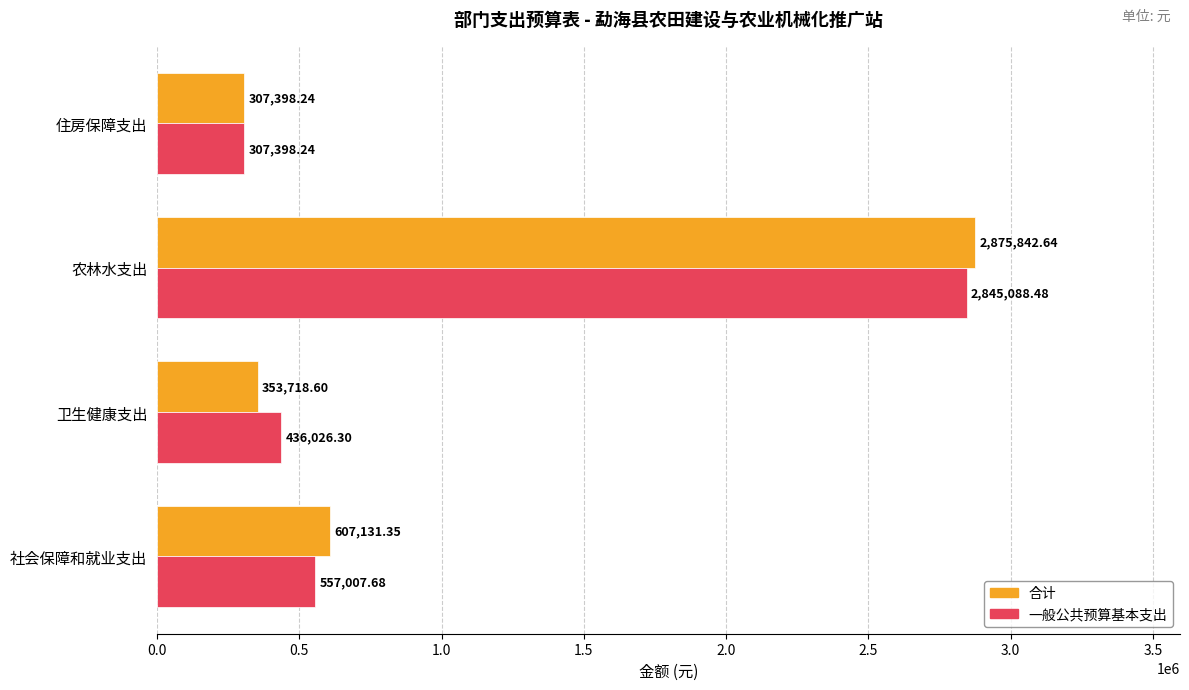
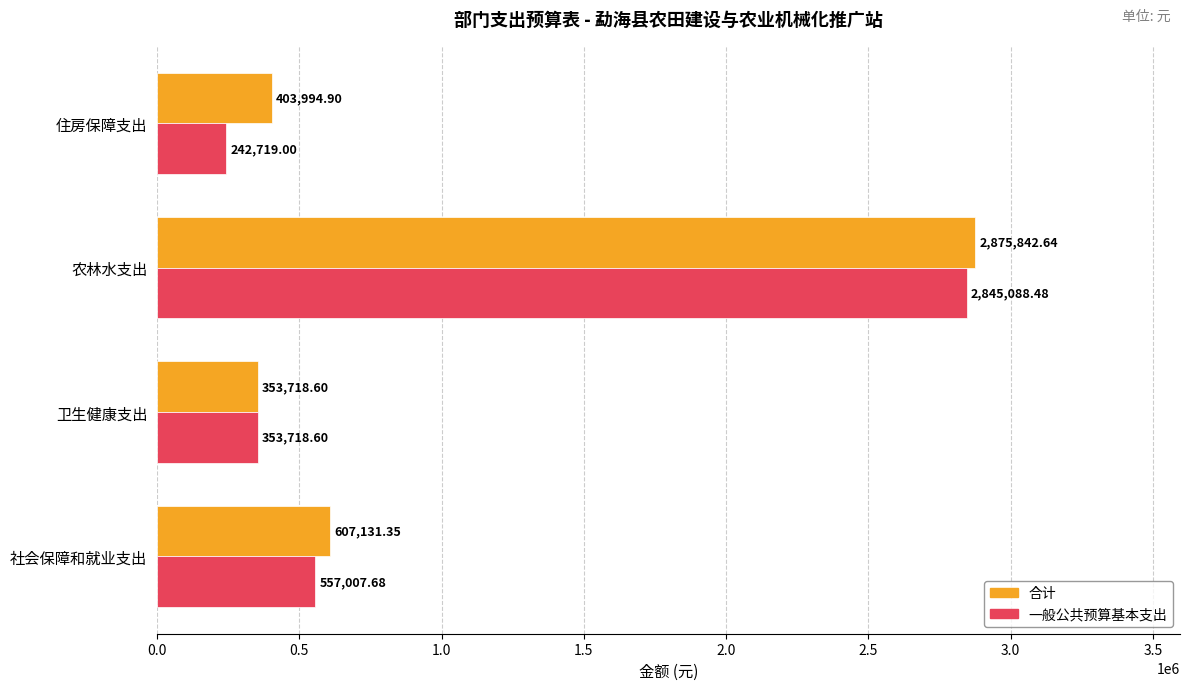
  {
    "合计": {
-     "住房保障支出": "307,398.24",
+     "住房保障支出": "403,994.90",
      "农林水支出": "2,875,842.64",
      "卫生健康支出": "353,718.60",
      "社会保障和就业支出": "607,131.35"
    },
    "一般公共预算基本支出": {
-     "住房保障支出": "307,398.24",
+     "住房保障支出": "242,719.00",
      "农林水支出": "2,845,088.48",
-     "卫生健康支出": "436,026.30",
+     "卫生健康支出": "353,718.60",
      "社会保障和就业支出": "557,007.68"
    }
  }
